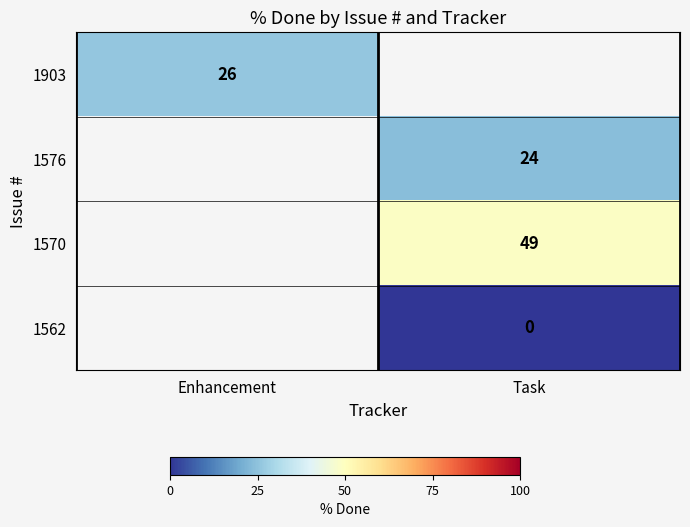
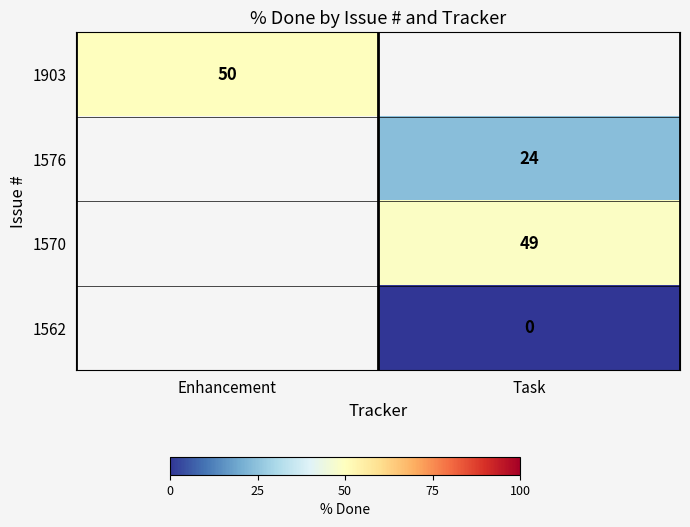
  {
    "1903": {
-     "Enhancement": 26
+     "Enhancement": 50
    },
    "1576": {
      "Task": 24
    },
    "1570": {
      "Task": 49
    },
    "1562": {
      "Task": 0
    }
  }
